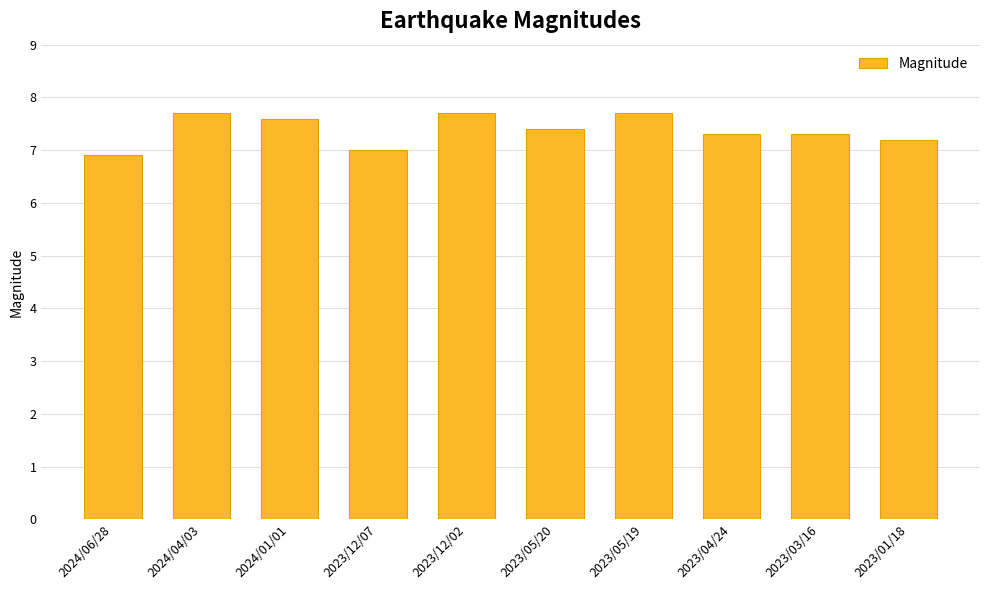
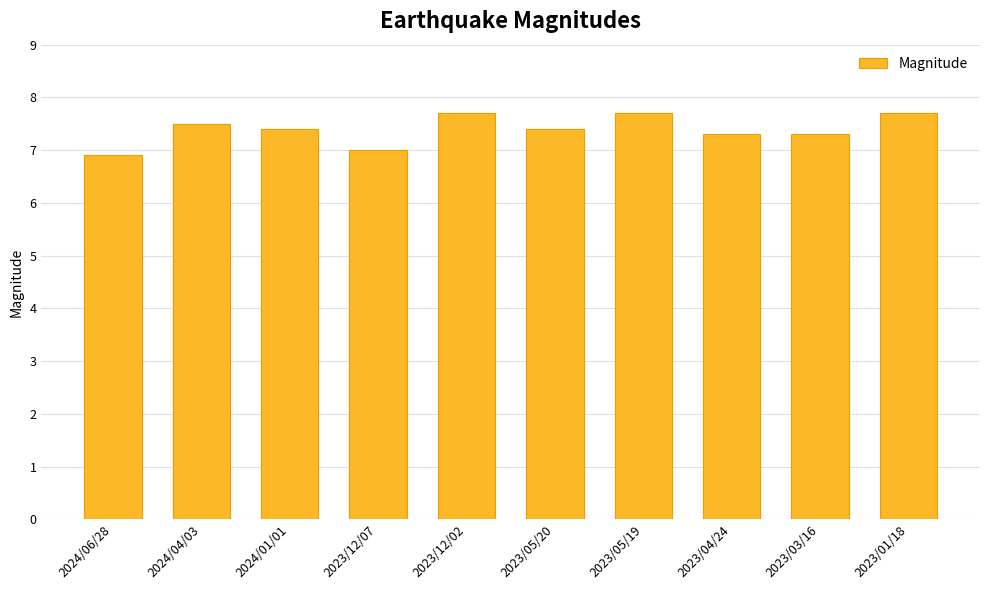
  {
    "2024/06/28": 6.9,
-   "2024/04/03": 7.7,
-   "2024/01/01": 7.6,
+   "2024/04/03": 7.5,
+   "2024/01/01": 7.4,
    "2023/12/07": 7.0,
    "2023/12/02": 7.7,
    "2023/05/20": 7.4,
    "2023/05/19": 7.7,
    "2023/04/24": 7.3,
    "2023/03/16": 7.3,
-   "2023/01/18": 7.2
+   "2023/01/18": 7.7
  }
